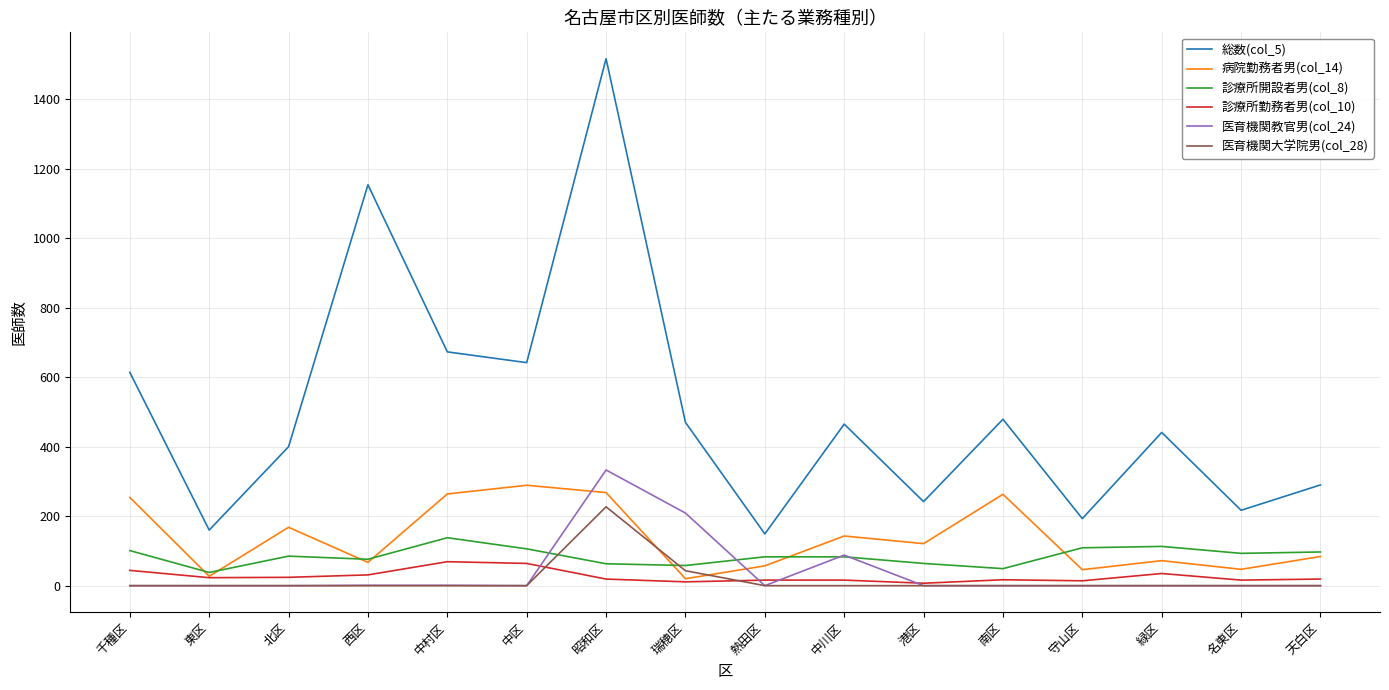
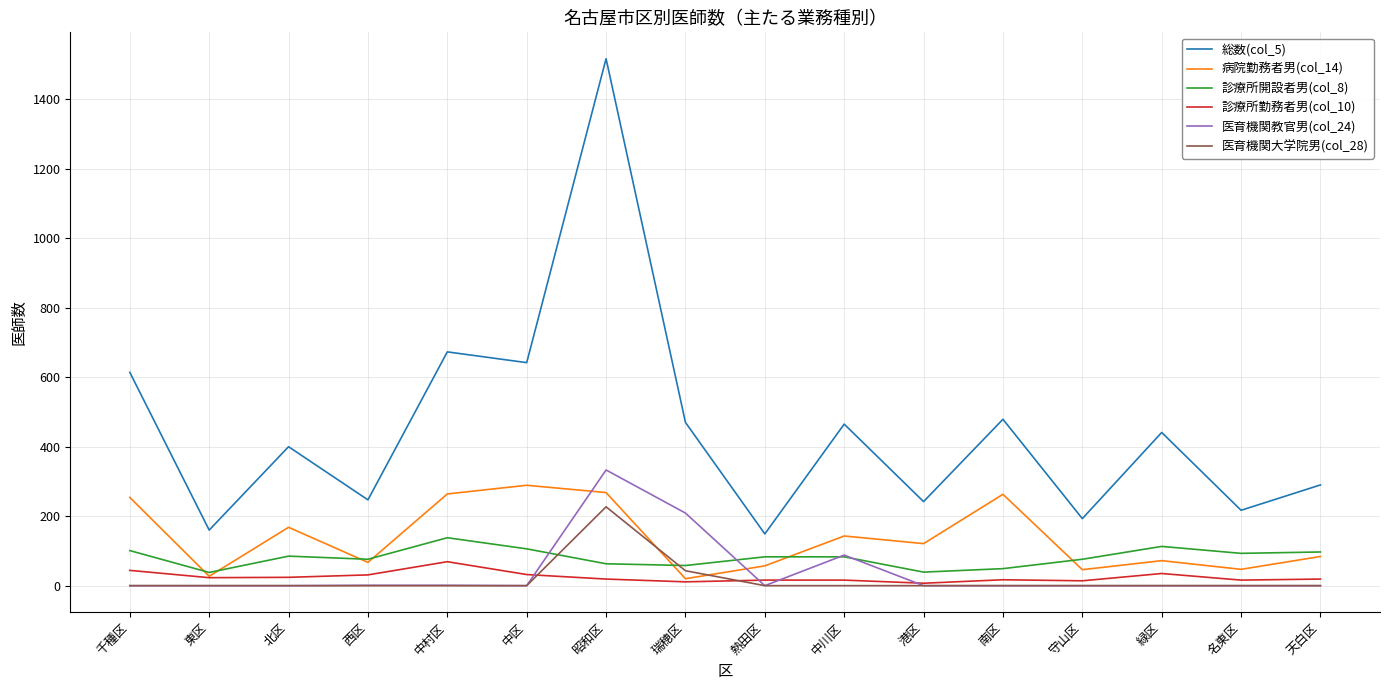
  {
    "総数(col_5)": {
      "千種区": 610,
      "東区": 160,
      "北区": 400,
-     "西区": 1150,
+     "西区": 250,
      "中村区": 670,
      "中区": 640,
      "昭和区": 1520,
      "瑞穂区": 470,
      "熱田区": 150,
      "中川区": 470,
      "港区": 240,
      "南区": 480,
      "守山区": 190,
      "緑区": 440,
      "名東区": 220,
      "天白区": 290
    },
    "病院勤務者男(col_14)": {
      "千種区": 250,
      "北区": 170,
      "西区": 70,
      "中村区": 260,
      "中区": 290,
      "昭和区": 270,
      "瑞穂区": 20,
      "熱田区": 60,
      "中川区": 140,
      "港区": 120,
      "南区": 260,
      "守山区": 50,
      "緑区": 70,
      "名東区": 50,
      "天白区": 80
    },
    "診療所開設者男(col_8)": {
      "千種区": 100,
      "東区": 40,
      "北区": 90,
      "西区": 80,
      "中村区": 140,
      "中区": 110,
      "昭和区": 60,
      "瑞穂区": 60,
      "熱田区": 80,
-     "港区": 60,
+     "港区": 40,
      "南区": 50,
-     "守山区": 110,
+     "守山区": 80,
      "緑区": 110,
      "名東区": 90,
      "天白区": 100
    },
    "診療所勤務者男(col_10)": {
      "千種区": 40,
      "北区": 20,
      "西区": 30,
      "中村区": 70,
-     "中区": 60,
+     "中区": 30,
      "昭和区": 20,
      "瑞穂区": 10,
      "熱田区": 20,
      "中川区": 20,
      "南区": 20,
      "守山区": 10,
      "緑区": 40,
      "名東区": 20,
      "天白区": 20
    },
    "医育機関教官男(col_24)": {
      "昭和区": 330,
      "瑞穂区": 210
    },
    "医育機関大学院男(col_28)": {
      "昭和区": 230,
      "瑞穂区": 40,
      "中川区": 0
    }
  }
